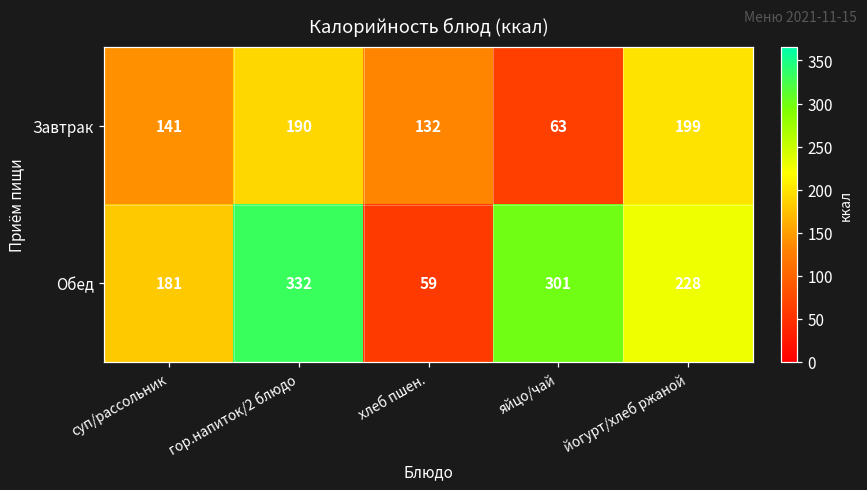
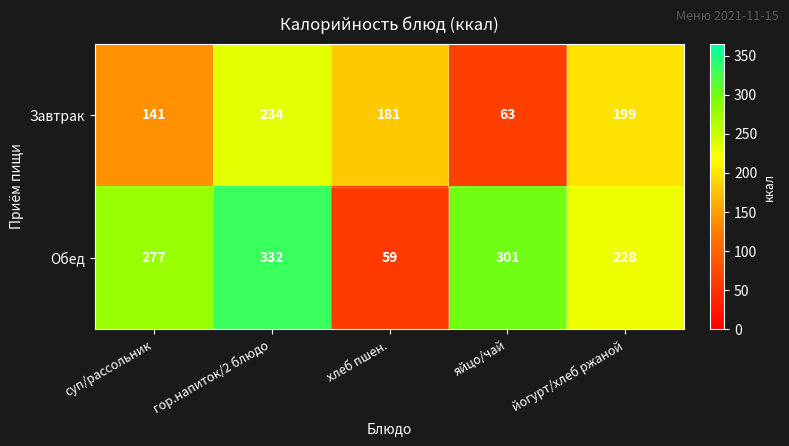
  {
    "Завтрак": {
      "суп/рассольник": 141,
-     "гор.напиток/2 блюдо": 190,
-     "хлеб пшен.": 132,
+     "гор.напиток/2 блюдо": 234,
+     "хлеб пшен.": 181,
      "яйцо/чай": 63,
      "йогурт/хлеб ржаной": 199
    },
    "Обед": {
-     "суп/рассольник": 181,
+     "суп/рассольник": 277,
      "гор.напиток/2 блюдо": 332,
      "хлеб пшен.": 59,
      "яйцо/чай": 301,
      "йогурт/хлеб ржаной": 228
    }
  }
